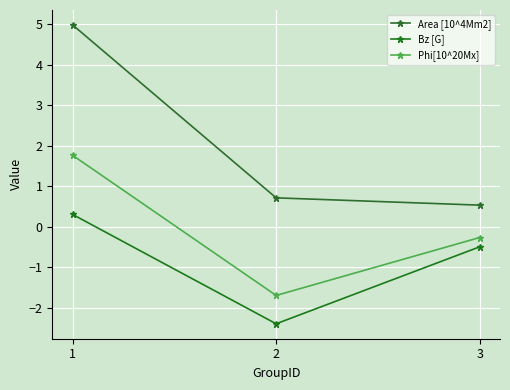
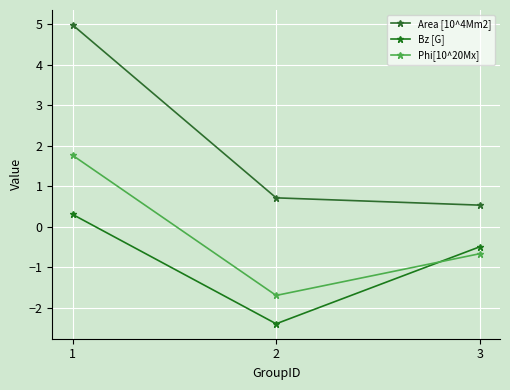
  {
    "Phi[10^20Mx]": {
      "1": 1.8,
      "2": -1.7,
-     "3": -0.3
+     "3": -0.7
    }
  }
